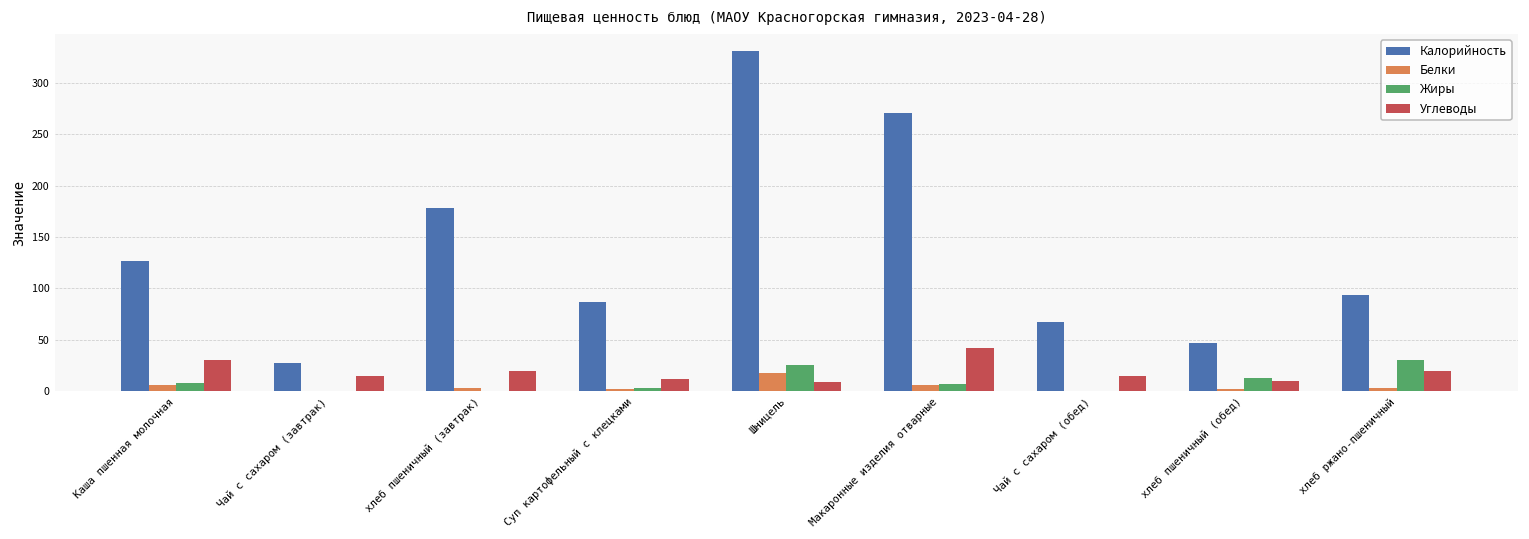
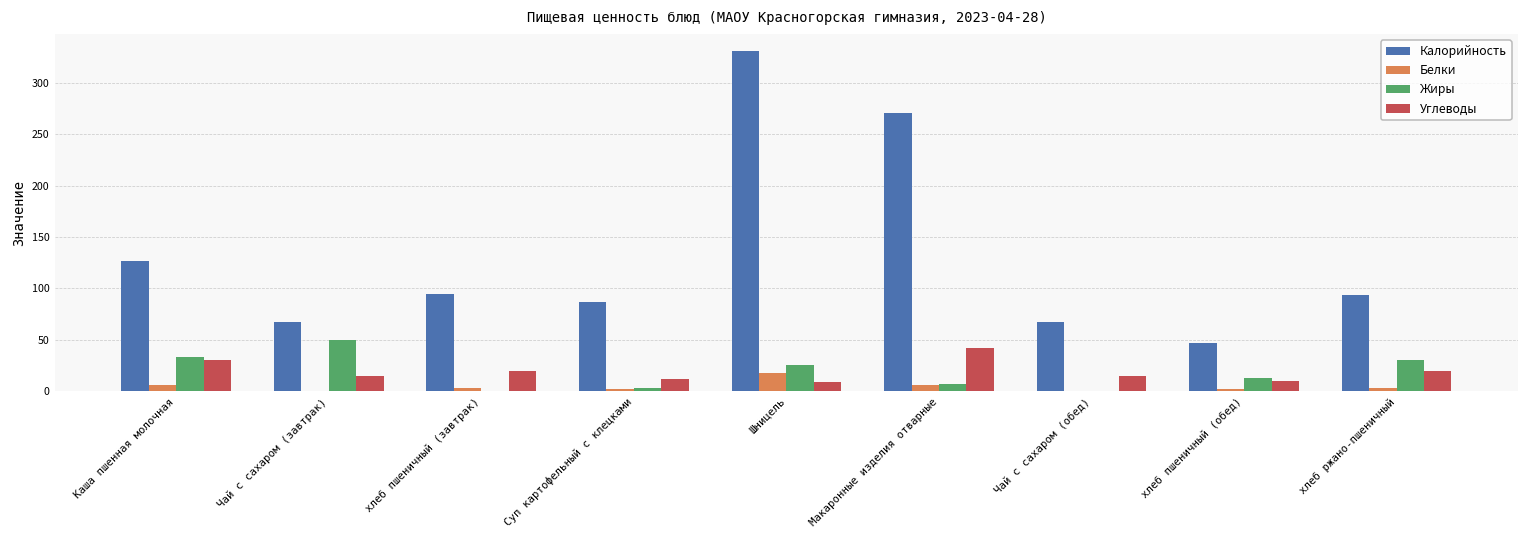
  {
    "Калорийность": {
      "Каша пшенная молочная": 130,
-     "Чай с сахаром (завтрак)": 30,
-     "хлеб пшеничный (завтрак)": 180,
+     "Чай с сахаром (завтрак)": 70,
+     "хлеб пшеничный (завтрак)": 90,
      "Суп картофельный с клецками": 90,
      "Шницель": 330,
      "Макаронные изделия отварные": 270,
      "Чай с сахаром (обед)": 70,
      "хлеб пшеничный (обед)": 50,
      "хлеб ржано-пшеничный": 90
    },
    "Жиры": {
-     "Каша пшенная молочная": 10,
-     "Чай с сахаром (завтрак)": 0,
+     "Каша пшенная молочная": 30,
+     "Чай с сахаром (завтрак)": 50,
      "Суп картофельный с клецками": 0,
      "Шницель": 30,
      "Макаронные изделия отварные": 10,
      "Чай с сахаром (обед)": 0,
      "хлеб пшеничный (обед)": 10,
      "хлеб ржано-пшеничный": 30
    }
  }
